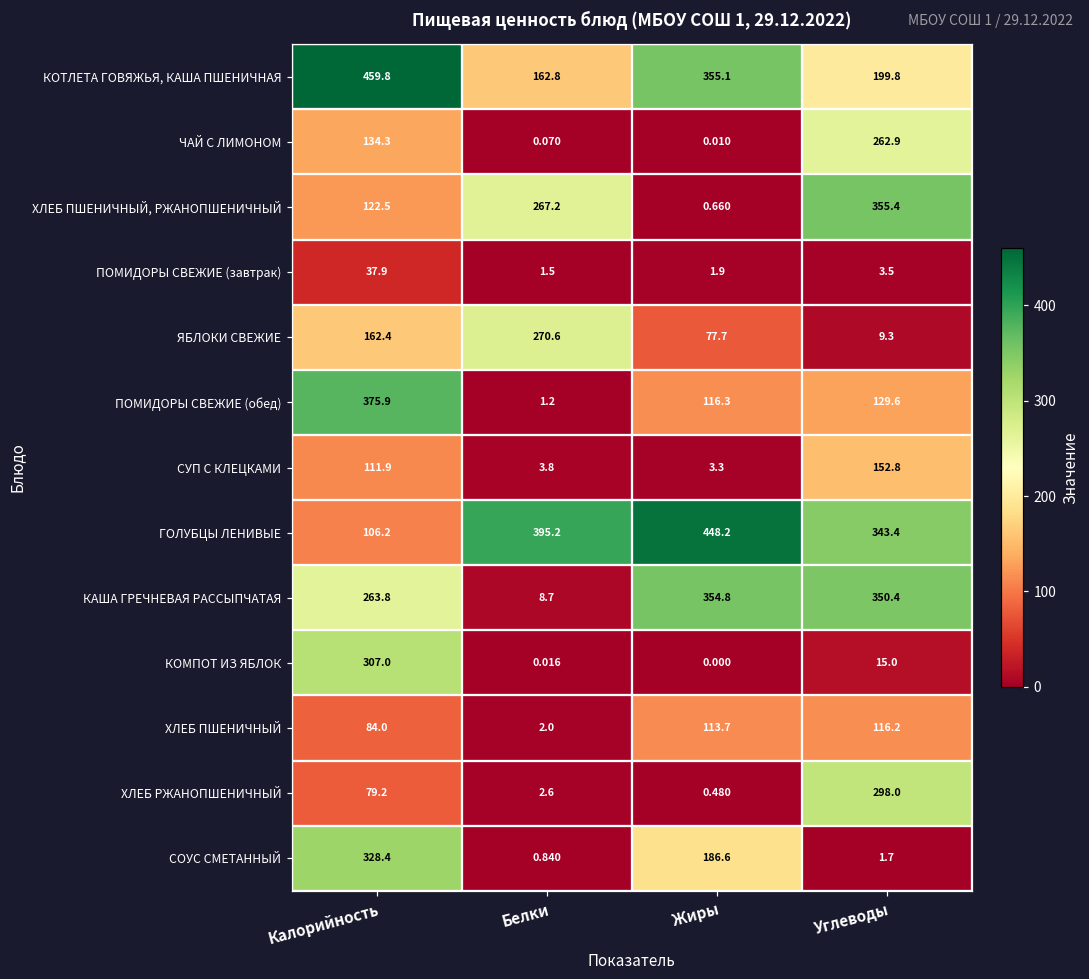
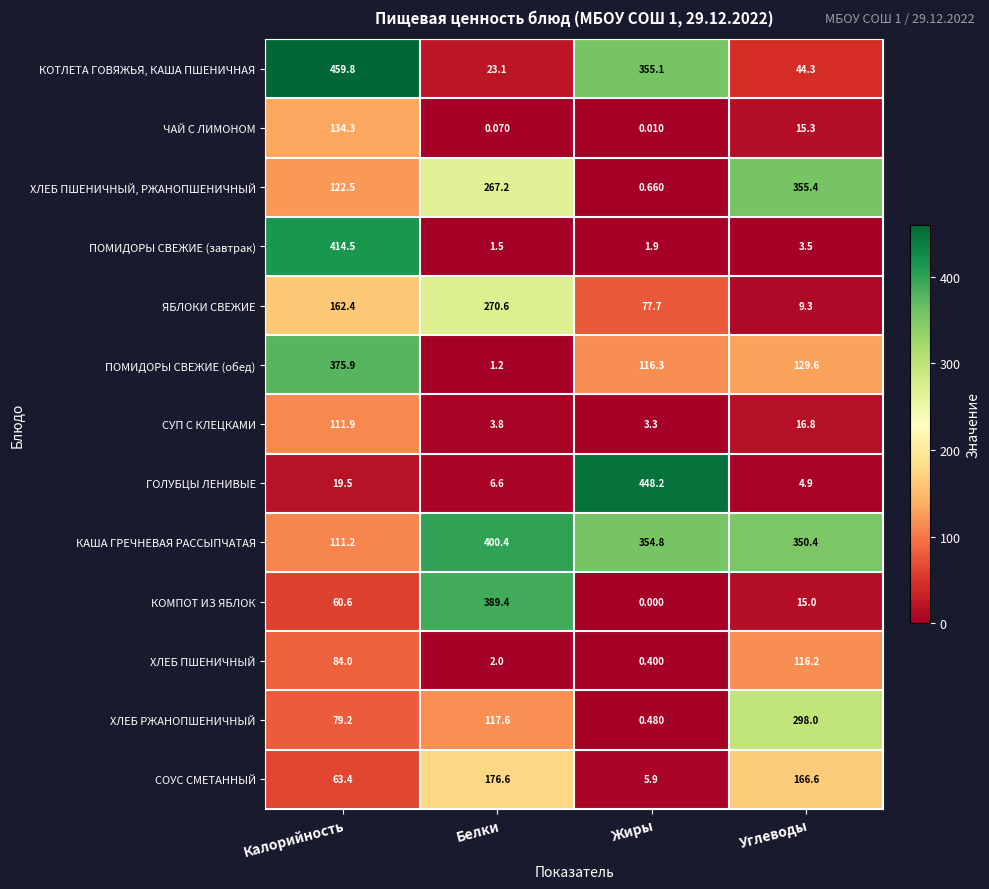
  {
    "КОТЛЕТА ГОВЯЖЬЯ, КАША ПШЕНИЧНАЯ": {
      "Калорийность": 459.8,
-     "Белки": 162.8,
+     "Белки": 23.1,
      "Жиры": 355.1,
-     "Углеводы": 199.8
+     "Углеводы": 44.3
    },
    "ЧАЙ С ЛИМОНОМ": {
      "Калорийность": 134.3,
      "Белки": 0.070,
      "Жиры": 0.010,
-     "Углеводы": 262.9
+     "Углеводы": 15.3
    },
    "ХЛЕБ ПШЕНИЧНЫЙ, РЖАНОПШЕНИЧНЫЙ": {
      "Калорийность": 122.5,
      "Белки": 267.2,
      "Жиры": 0.660,
      "Углеводы": 355.4
    },
    "ПОМИДОРЫ СВЕЖИЕ (завтрак)": {
-     "Калорийность": 37.9,
+     "Калорийность": 414.5,
      "Белки": 1.5,
      "Жиры": 1.9,
      "Углеводы": 3.5
    },
    "ЯБЛОКИ СВЕЖИЕ": {
      "Калорийность": 162.4,
      "Белки": 270.6,
      "Жиры": 77.7,
      "Углеводы": 9.3
    },
    "ПОМИДОРЫ СВЕЖИЕ (обед)": {
      "Калорийность": 375.9,
      "Белки": 1.2,
      "Жиры": 116.3,
      "Углеводы": 129.6
    },
    "СУП С КЛЕЦКАМИ": {
      "Калорийность": 111.9,
      "Белки": 3.8,
      "Жиры": 3.3,
-     "Углеводы": 152.8
+     "Углеводы": 16.8
    },
    "ГОЛУБЦЫ ЛЕНИВЫЕ": {
-     "Калорийность": 106.2,
-     "Белки": 395.2,
+     "Калорийность": 19.5,
+     "Белки": 6.6,
      "Жиры": 448.2,
-     "Углеводы": 343.4
+     "Углеводы": 4.9
    },
    "КАША ГРЕЧНЕВАЯ РАССЫПЧАТАЯ": {
-     "Калорийность": 263.8,
-     "Белки": 8.7,
+     "Калорийность": 111.2,
+     "Белки": 400.4,
      "Жиры": 354.8,
      "Углеводы": 350.4
    },
    "КОМПОТ ИЗ ЯБЛОК": {
-     "Калорийность": 307.0,
-     "Белки": 0.016,
+     "Калорийность": 60.6,
+     "Белки": 389.4,
      "Жиры": 0.000,
      "Углеводы": 15.0
    },
    "ХЛЕБ ПШЕНИЧНЫЙ": {
      "Калорийность": 84.0,
      "Белки": 2.0,
-     "Жиры": 113.7,
+     "Жиры": 0.400,
      "Углеводы": 116.2
    },
    "ХЛЕБ РЖАНОПШЕНИЧНЫЙ": {
      "Калорийность": 79.2,
-     "Белки": 2.6,
+     "Белки": 117.6,
      "Жиры": 0.480,
      "Углеводы": 298.0
    },
    "СОУС СМЕТАННЫЙ": {
-     "Калорийность": 328.4,
-     "Белки": 0.840,
-     "Жиры": 186.6,
-     "Углеводы": 1.7
+     "Калорийность": 63.4,
+     "Белки": 176.6,
+     "Жиры": 5.9,
+     "Углеводы": 166.6
    }
  }
